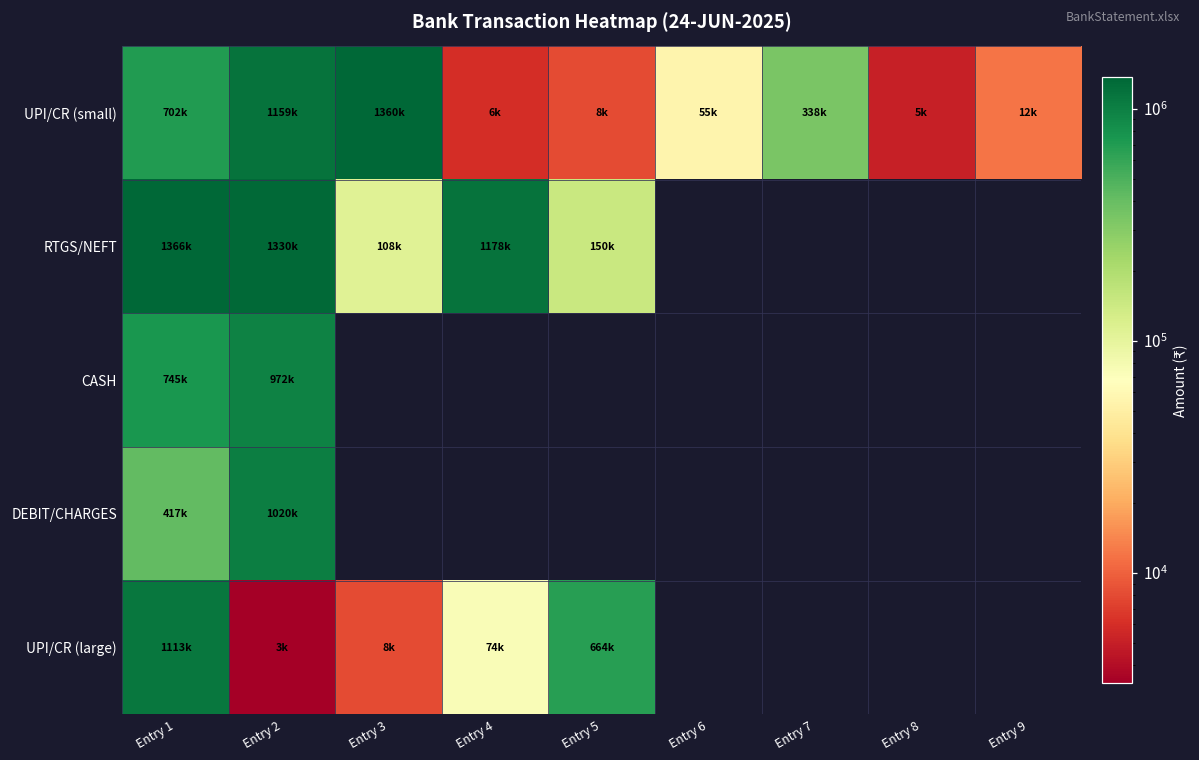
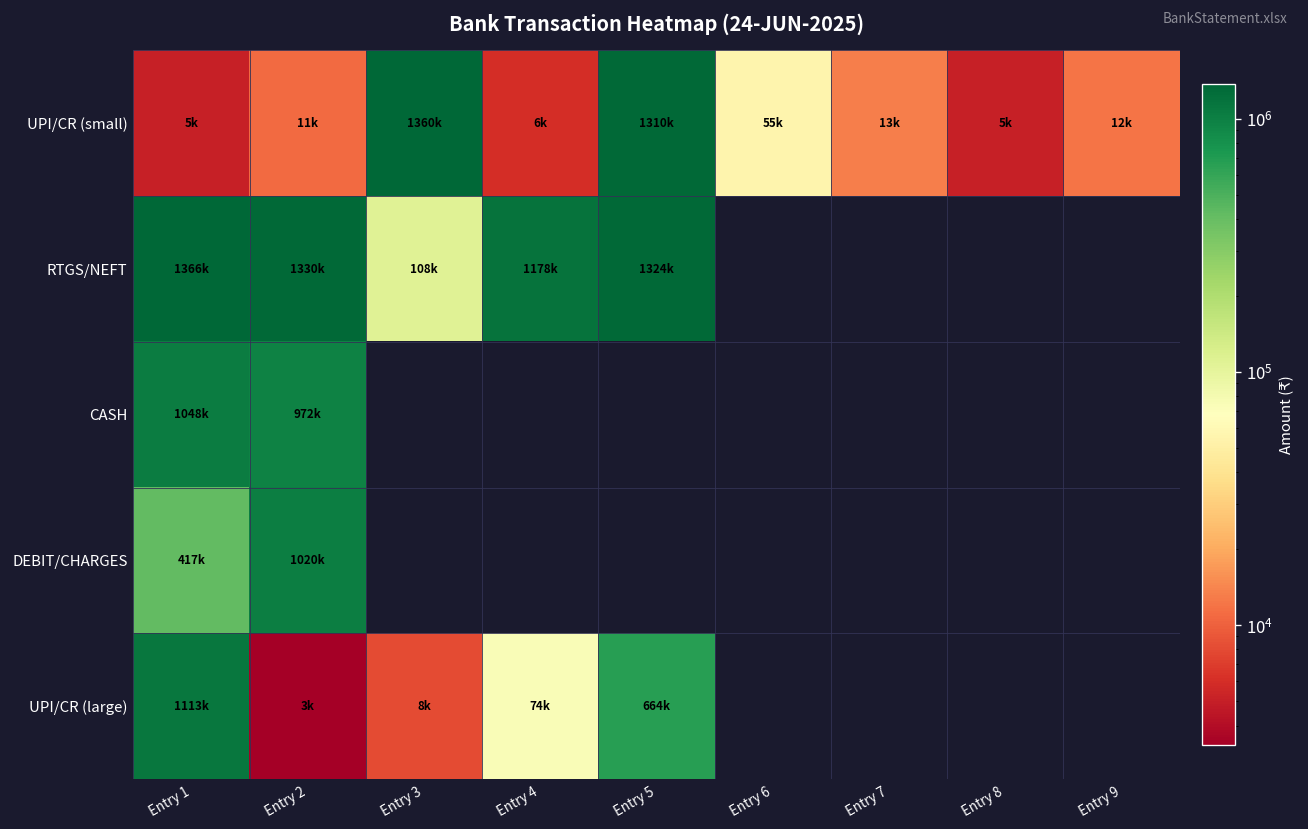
  {
    "UPI/CR (small)": {
-     "Entry 1": "702k",
-     "Entry 2": "1159k",
+     "Entry 1": "5k",
+     "Entry 2": "11k",
      "Entry 3": "1360k",
      "Entry 4": "6k",
-     "Entry 5": "8k",
+     "Entry 5": "1310k",
      "Entry 6": "55k",
-     "Entry 7": "338k",
+     "Entry 7": "13k",
      "Entry 8": "5k",
      "Entry 9": "12k"
    },
    "RTGS/NEFT": {
      "Entry 1": "1366k",
      "Entry 2": "1330k",
      "Entry 3": "108k",
      "Entry 4": "1178k",
-     "Entry 5": "150k"
+     "Entry 5": "1324k"
    },
    "CASH": {
-     "Entry 1": "745k",
+     "Entry 1": "1048k",
      "Entry 2": "972k"
    },
    "DEBIT/CHARGES": {
      "Entry 1": "417k",
      "Entry 2": "1020k"
    },
    "UPI/CR (large)": {
      "Entry 1": "1113k",
      "Entry 2": "3k",
      "Entry 3": "8k",
      "Entry 4": "74k",
      "Entry 5": "664k"
    }
  }
